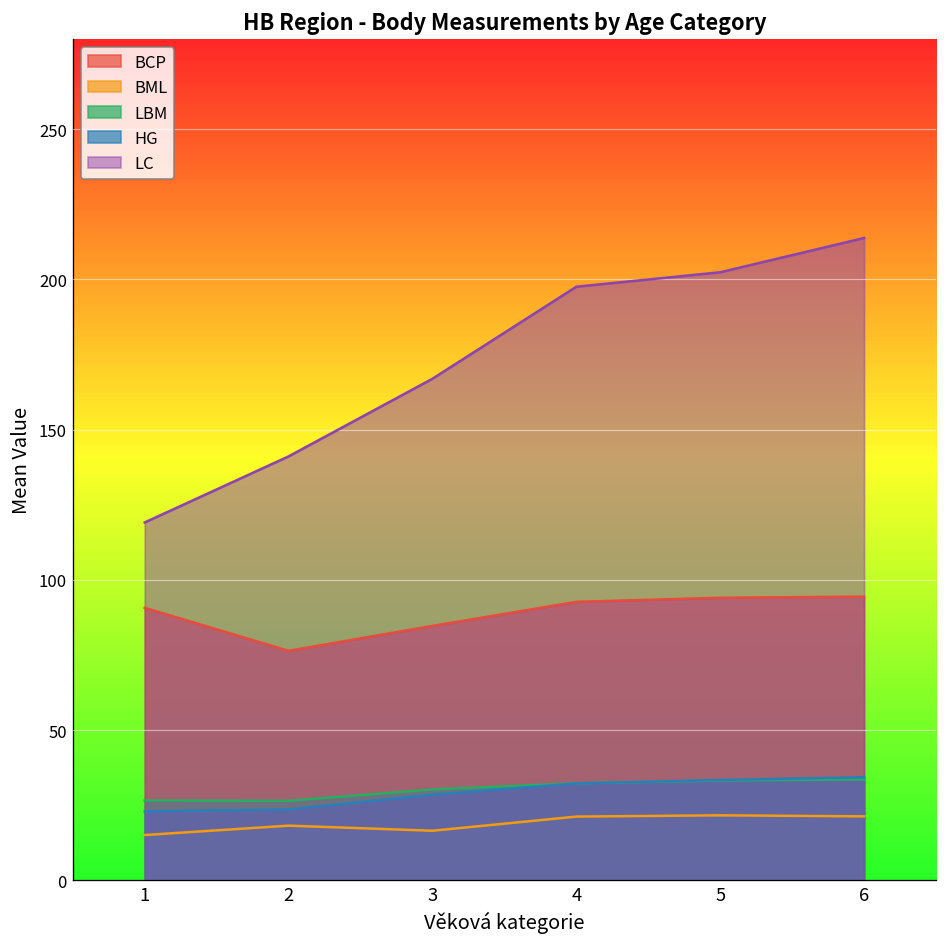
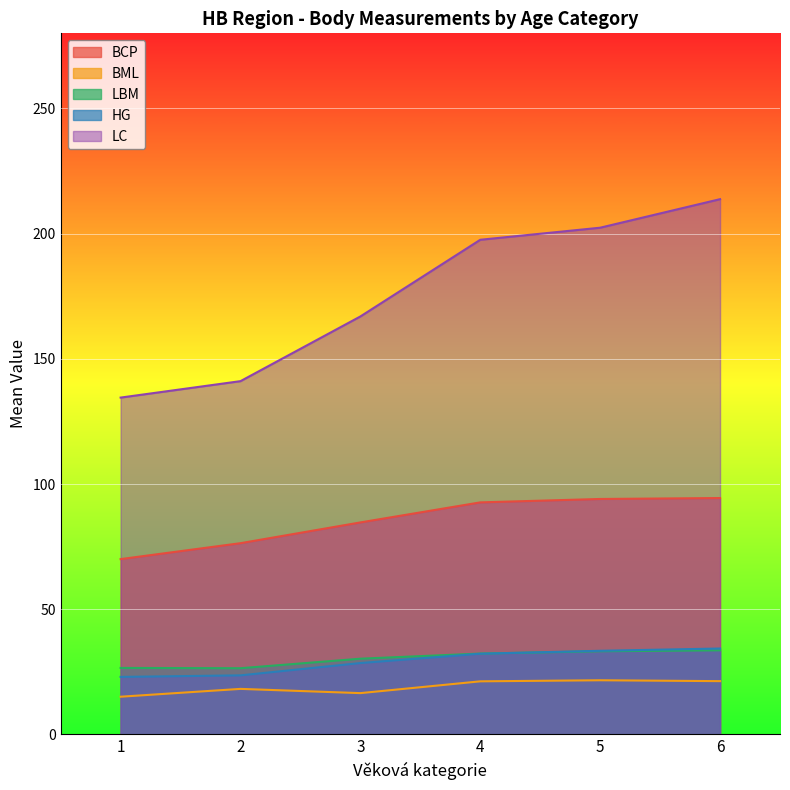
  {
    "BCP": {
-     "1": 91,
+     "1": 70,
      "2": 76,
      "3": 85,
      "4": 93,
      "5": 94,
      "6": 94
    },
    "BML": {
      "1": 15,
      "2": 18,
      "3": 17,
      "4": 21,
      "5": 22,
      "6": 21
    },
    "LBM": {
      "1": 27,
      "2": 26,
      "3": 30
    },
    "HG": {
      "1": 23,
      "2": 24,
      "3": 29
    },
    "LC": {
-     "1": 119,
+     "1": 135,
      "2": 141,
      "3": 167,
      "4": 198,
      "5": 202,
      "6": 214
    }
  }
